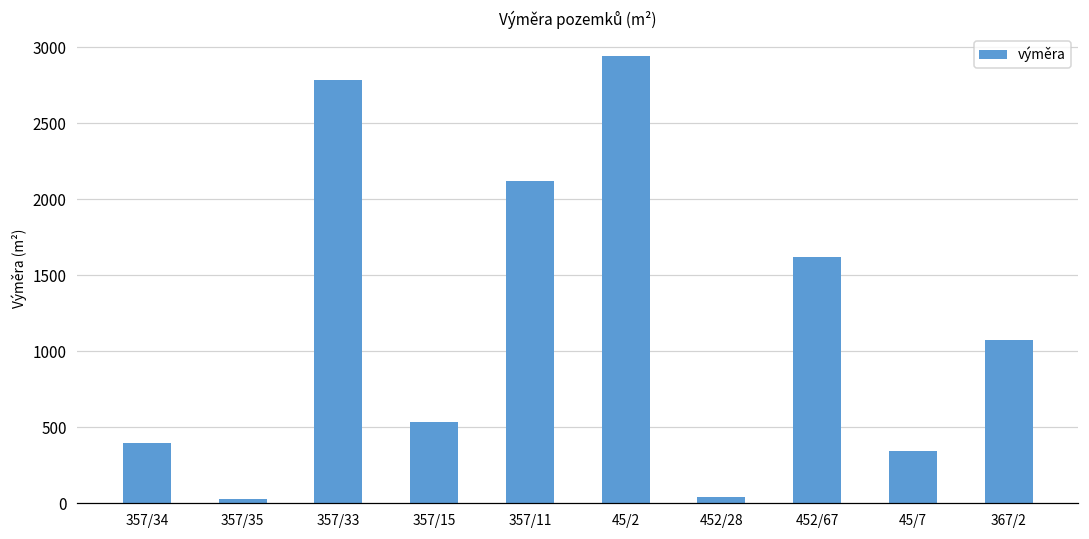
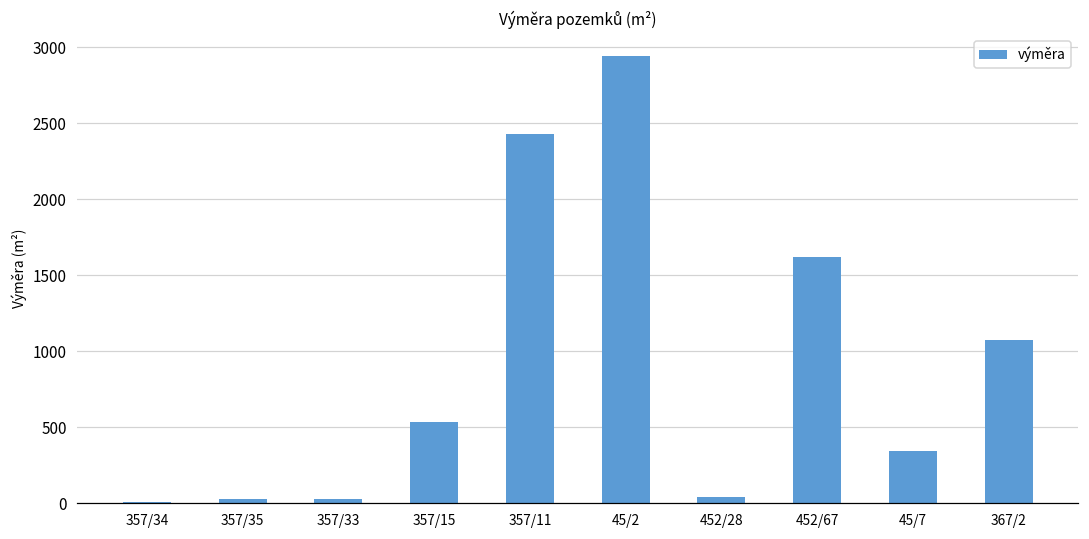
  {
-   "357/34": 400,
+   "357/34": 10,
    "357/35": 30,
-   "357/33": 2780,
+   "357/33": 30,
    "357/15": 530,
-   "357/11": 2120,
+   "357/11": 2430,
    "45/2": 2940,
    "452/28": 40,
    "452/67": 1620,
    "45/7": 340,
    "367/2": 1070
  }
